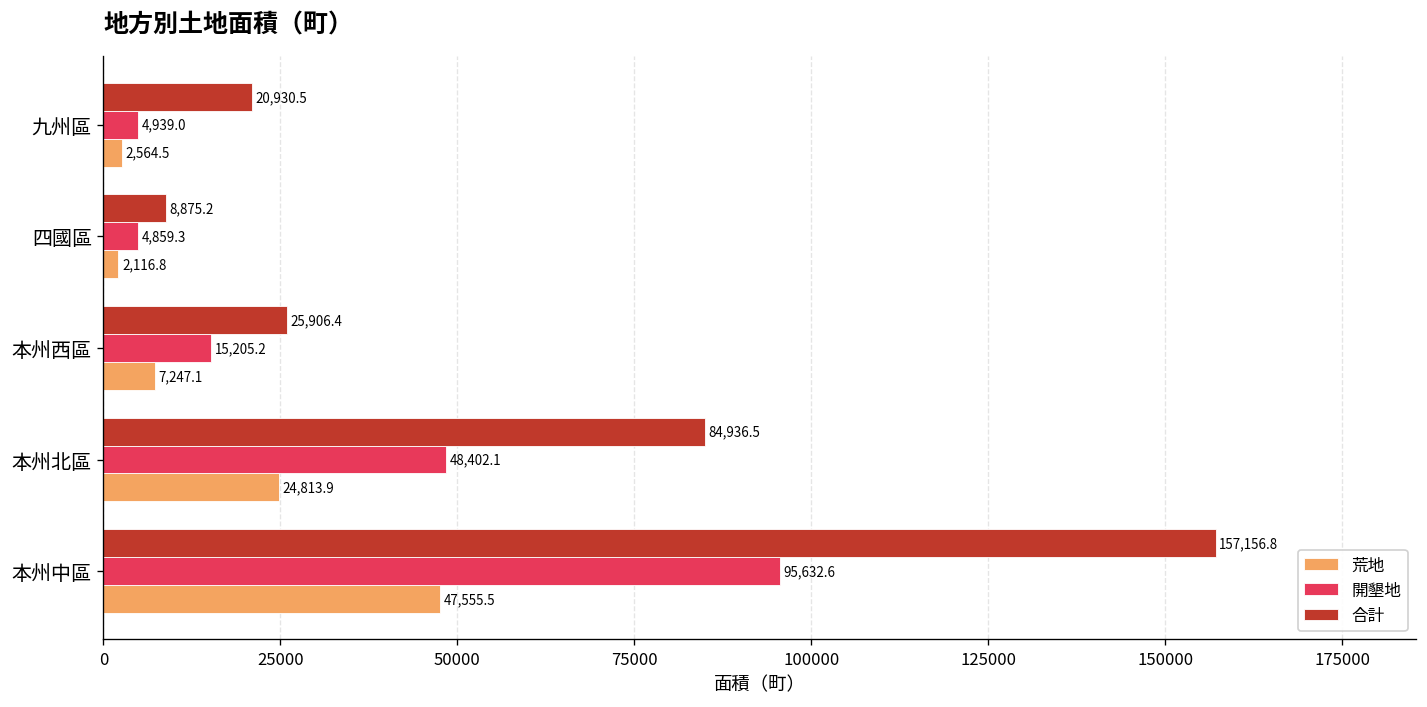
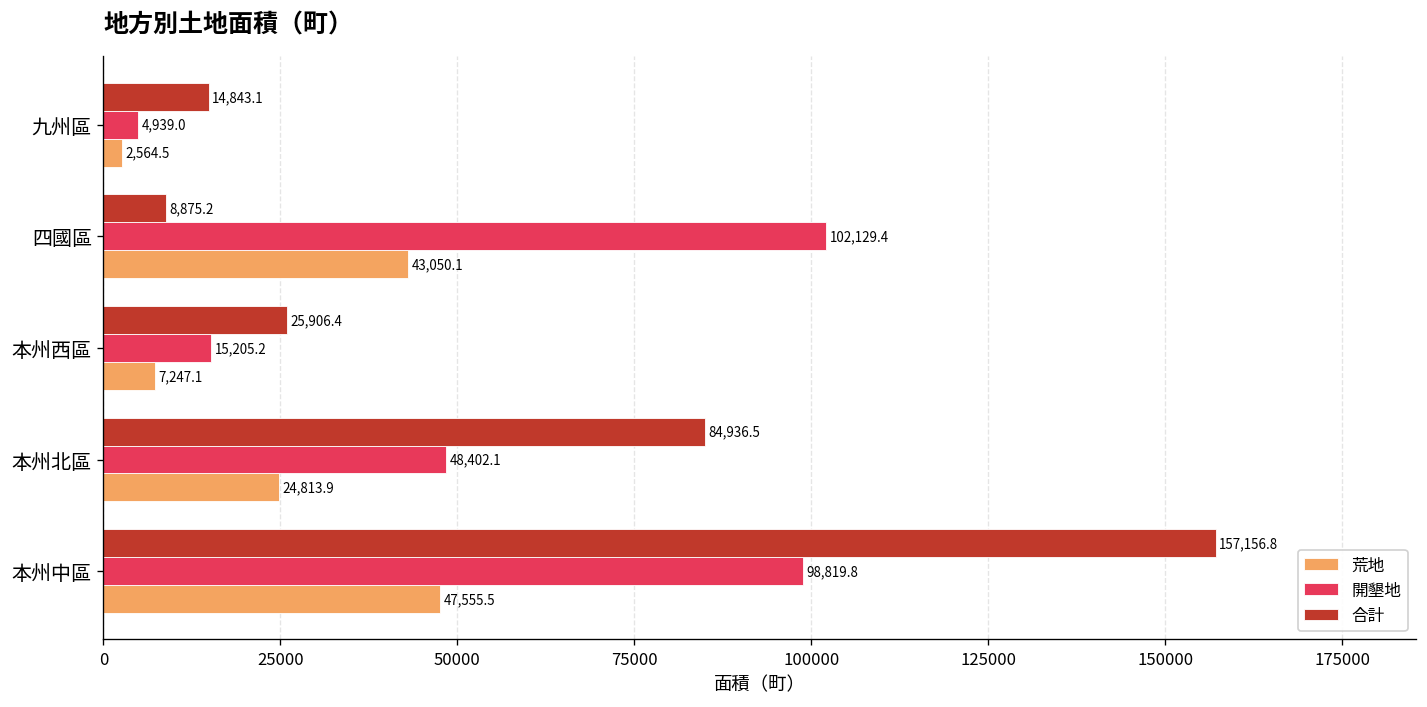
  {
    "荒地": {
      "九州區": "2,564.5",
-     "四國區": "2,116.8",
+     "四國區": "43,050.1",
      "本州西區": "7,247.1",
      "本州北區": "24,813.9",
      "本州中區": "47,555.5"
    },
    "開墾地": {
      "九州區": "4,939.0",
-     "四國區": "4,859.3",
+     "四國區": "102,129.4",
      "本州西區": "15,205.2",
      "本州北區": "48,402.1",
-     "本州中區": "95,632.6"
+     "本州中區": "98,819.8"
    },
    "合計": {
-     "九州區": "20,930.5",
+     "九州區": "14,843.1",
      "四國區": "8,875.2",
      "本州西區": "25,906.4",
      "本州北區": "84,936.5",
      "本州中區": "157,156.8"
    }
  }
